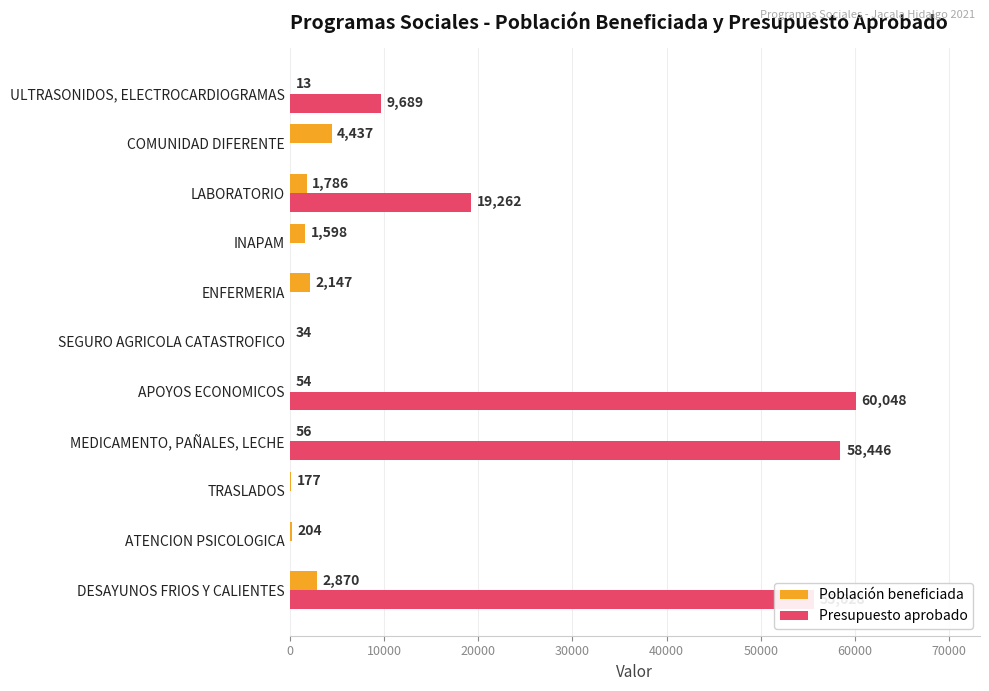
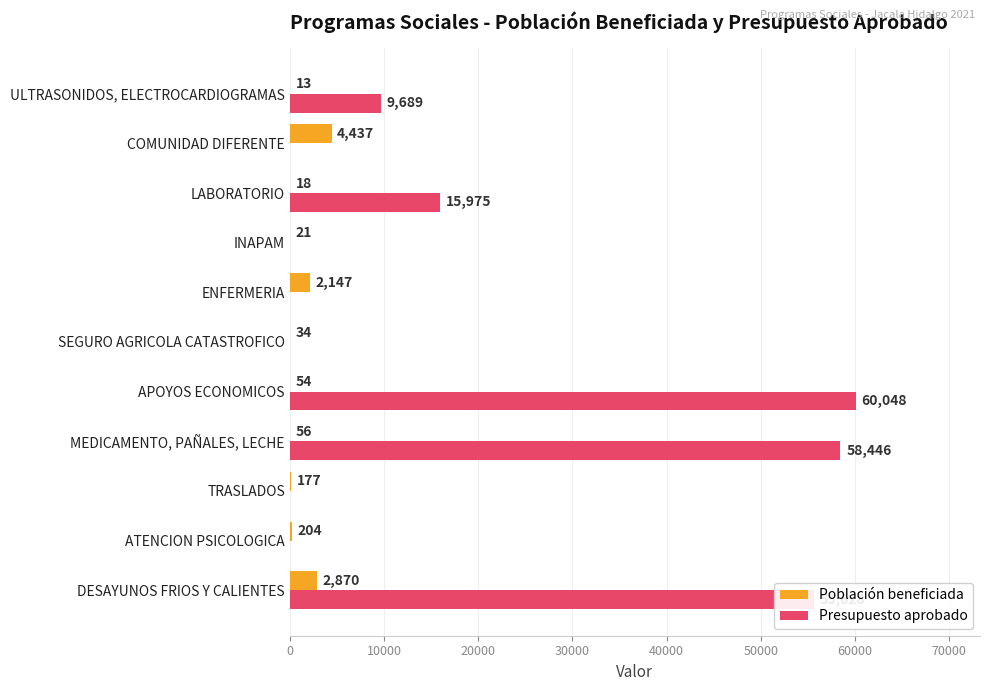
  {
    "Población beneficiada": {
      "ULTRASONIDOS, ELECTROCARDIOGRAMAS": "13",
      "COMUNIDAD DIFERENTE": "4,437",
-     "LABORATORIO": "1,786",
-     "INAPAM": "1,598",
+     "LABORATORIO": "18",
+     "INAPAM": "21",
      "ENFERMERIA": "2,147",
      "SEGURO AGRICOLA CATASTROFICO": "34",
      "APOYOS ECONOMICOS": "54",
      "MEDICAMENTO, PAÑALES, LECHE": "56",
      "TRASLADOS": "177",
      "ATENCION PSICOLOGICA": "204",
      "DESAYUNOS FRIOS Y CALIENTES": "2,870"
    },
    "Presupuesto aprobado": {
      "ULTRASONIDOS, ELECTROCARDIOGRAMAS": "9,689",
-     "LABORATORIO": "19,262",
+     "LABORATORIO": "15,975",
      "APOYOS ECONOMICOS": "60,048",
      "MEDICAMENTO, PAÑALES, LECHE": "58,446"
    }
  }
